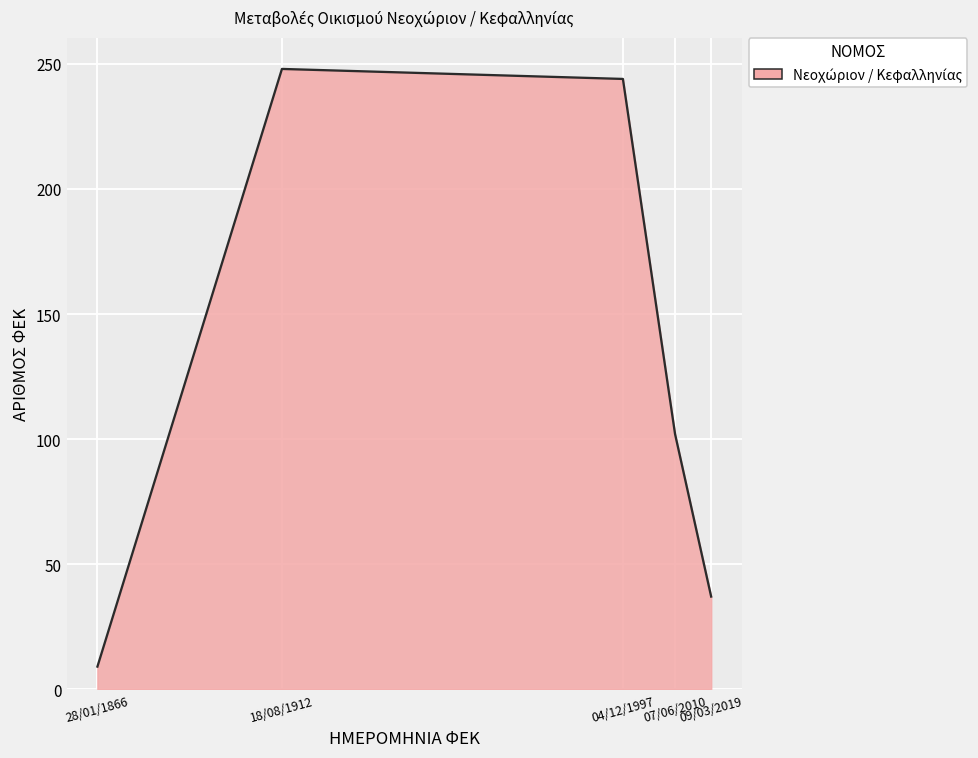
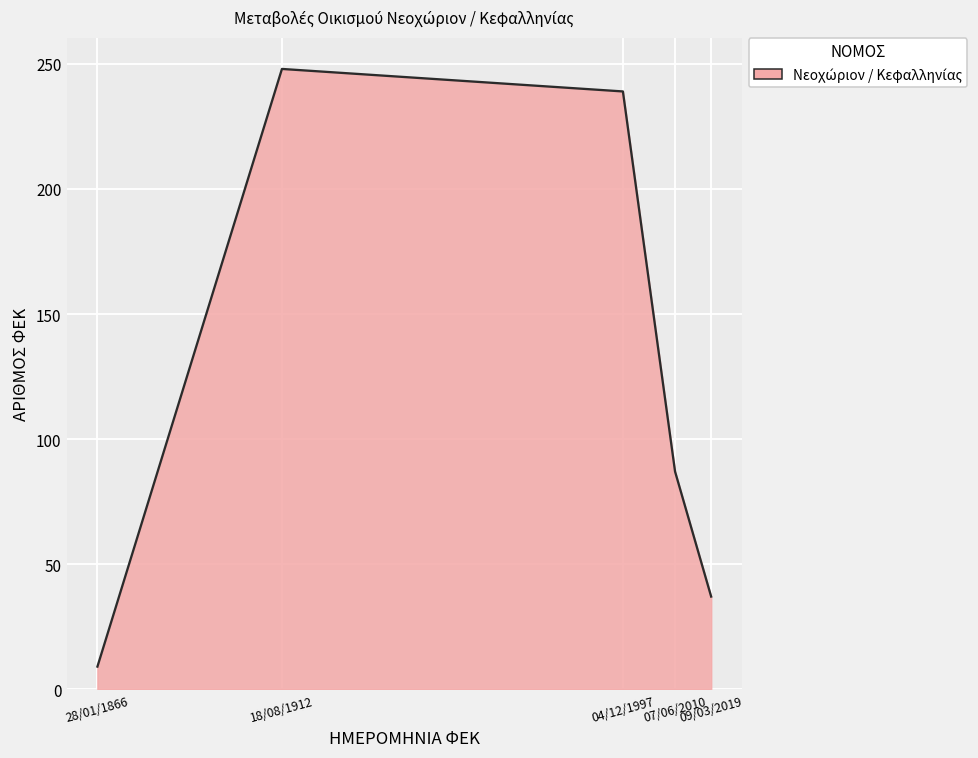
  {
    "28/01/1866": 9,
    "18/08/1912": 248,
-   "04/12/1997": 244,
-   "07/06/2010": 102,
+   "04/12/1997": 239,
+   "07/06/2010": 87,
    "09/03/2019": 37
  }
